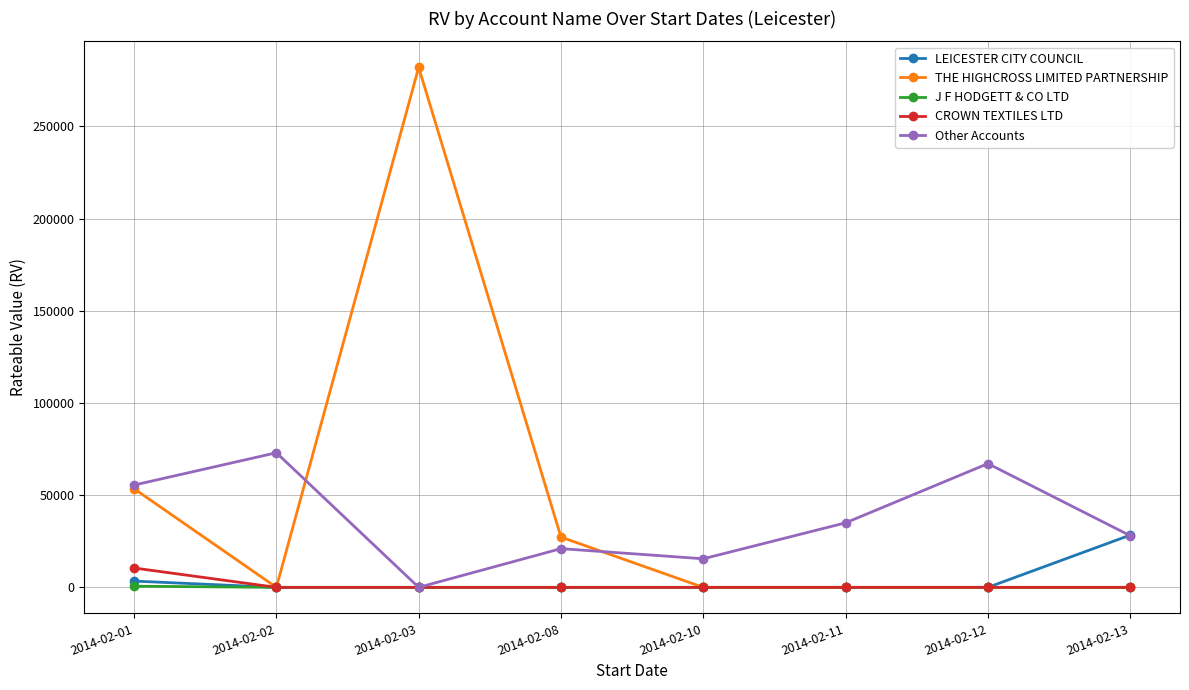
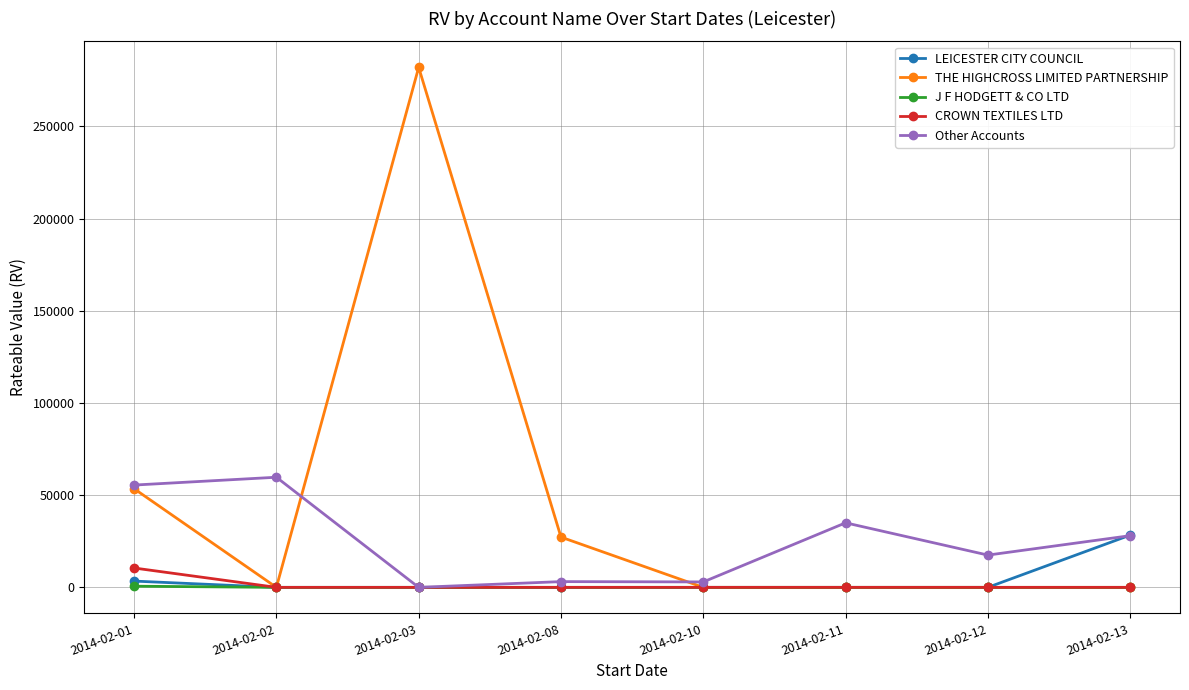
  {
    "LEICESTER CITY COUNCIL": {
      "2014-02-01": 3000
    },
    "THE HIGHCROSS LIMITED PARTNERSHIP": {
      "2014-02-01": 54000,
      "2014-02-03": 282000,
      "2014-02-08": 27000
    },
    "J F HODGETT & CO LTD": {
      "2014-02-01": 1000
    },
    "CROWN TEXTILES LTD": {
      "2014-02-01": 11000
    },
    "Other Accounts": {
      "2014-02-01": 55000,
-     "2014-02-02": 73000,
-     "2014-02-08": 21000,
-     "2014-02-10": 16000,
+     "2014-02-02": 60000,
+     "2014-02-08": 3000,
+     "2014-02-10": 3000,
      "2014-02-11": 35000,
-     "2014-02-12": 67000
+     "2014-02-12": 18000
    }
  }
